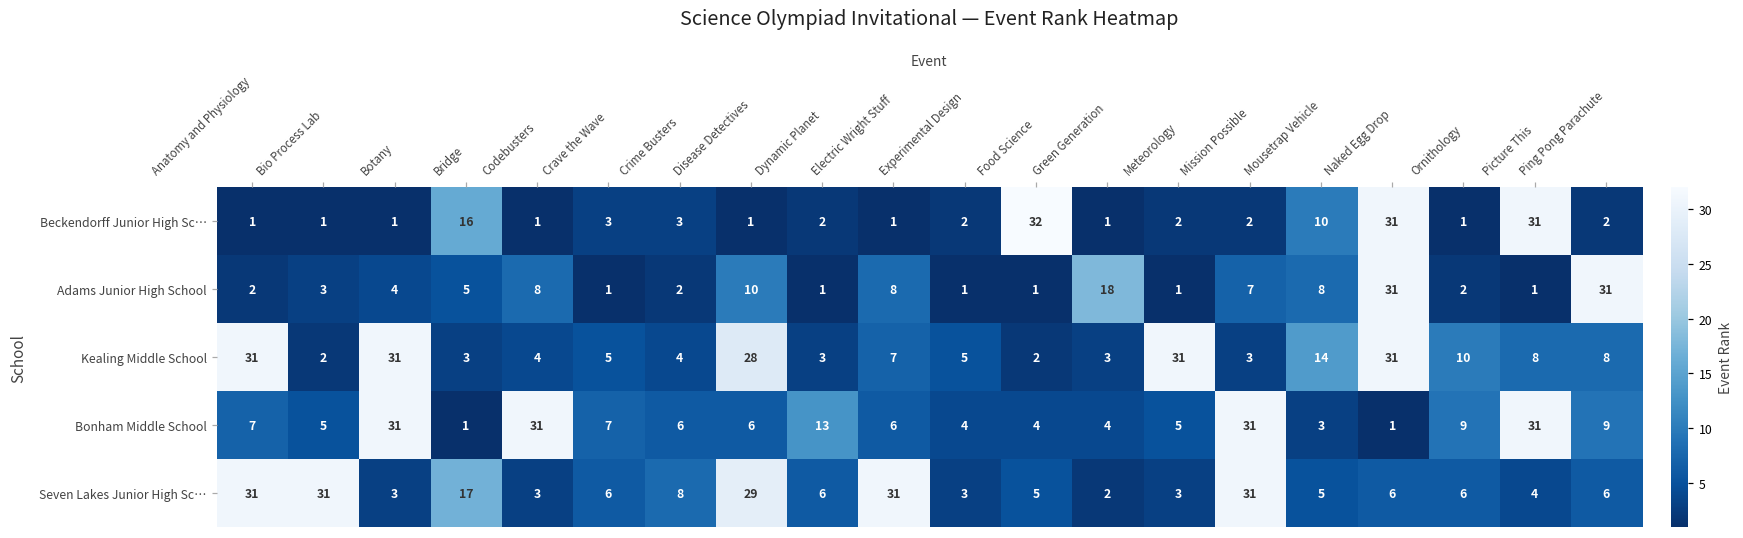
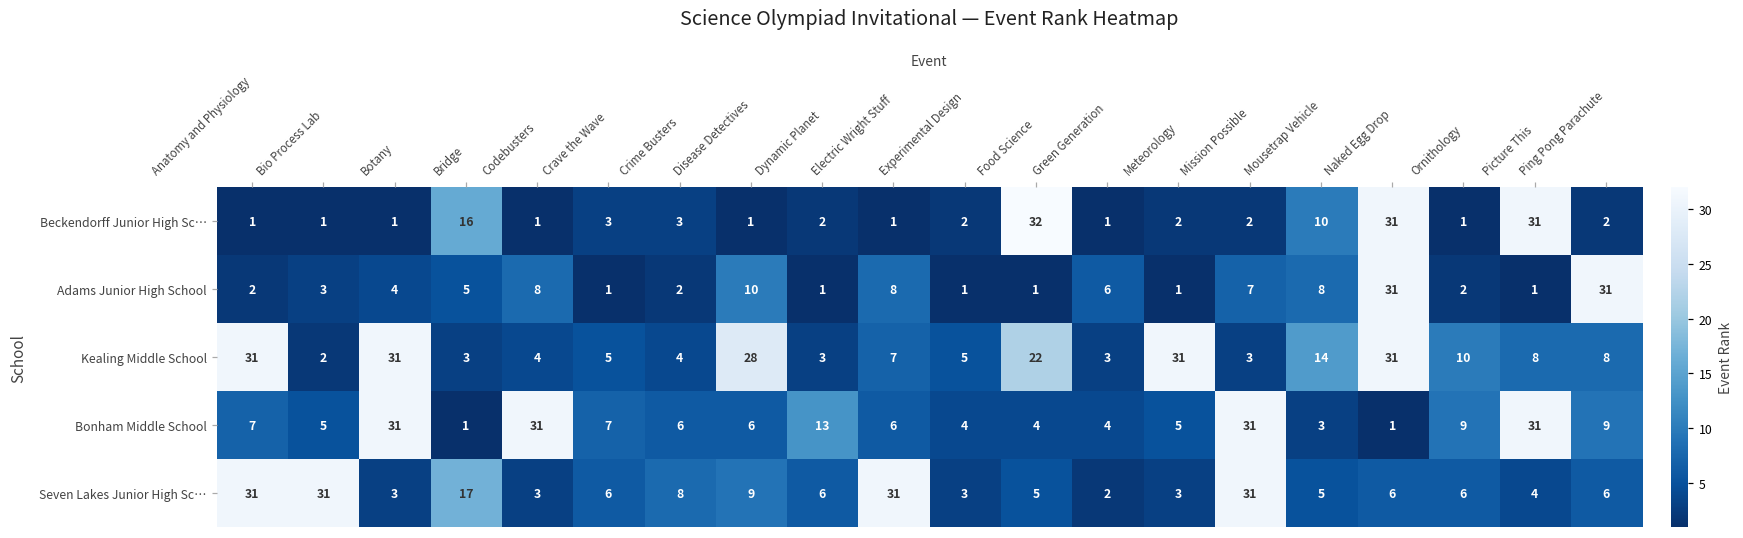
  {
    "Beckendorff Junior High Sc…": {
      "Anatomy and Physiology": 1,
      "Bio Process Lab": 1,
      "Botany": 1,
      "Bridge": 16,
      "Codebusters": 1,
      "Crave the Wave": 3,
      "Crime Busters": 3,
      "Disease Detectives": 1,
      "Dynamic Planet": 2,
      "Electric Wright Stuff": 1,
      "Experimental Design": 2,
      "Food Science": 32,
      "Green Generation": 1,
      "Meteorology": 2,
      "Mission Possible": 2,
      "Mousetrap Vehicle": 10,
      "Naked Egg Drop": 31,
      "Ornithology": 1,
      "Picture This": 31,
      "Ping Pong Parachute": 2
    },
    "Adams Junior High School": {
      "Anatomy and Physiology": 2,
      "Bio Process Lab": 3,
      "Botany": 4,
      "Bridge": 5,
      "Codebusters": 8,
      "Crave the Wave": 1,
      "Crime Busters": 2,
      "Disease Detectives": 10,
      "Dynamic Planet": 1,
      "Electric Wright Stuff": 8,
      "Experimental Design": 1,
      "Food Science": 1,
-     "Green Generation": 18,
+     "Green Generation": 6,
      "Meteorology": 1,
      "Mission Possible": 7,
      "Mousetrap Vehicle": 8,
      "Naked Egg Drop": 31,
      "Ornithology": 2,
      "Picture This": 1,
      "Ping Pong Parachute": 31
    },
    "Kealing Middle School": {
      "Anatomy and Physiology": 31,
      "Bio Process Lab": 2,
      "Botany": 31,
      "Bridge": 3,
      "Codebusters": 4,
      "Crave the Wave": 5,
      "Crime Busters": 4,
      "Disease Detectives": 28,
      "Dynamic Planet": 3,
      "Electric Wright Stuff": 7,
      "Experimental Design": 5,
-     "Food Science": 2,
+     "Food Science": 22,
      "Green Generation": 3,
      "Meteorology": 31,
      "Mission Possible": 3,
      "Mousetrap Vehicle": 14,
      "Naked Egg Drop": 31,
      "Ornithology": 10,
      "Picture This": 8,
      "Ping Pong Parachute": 8
    },
    "Bonham Middle School": {
      "Anatomy and Physiology": 7,
      "Bio Process Lab": 5,
      "Botany": 31,
      "Bridge": 1,
      "Codebusters": 31,
      "Crave the Wave": 7,
      "Crime Busters": 6,
      "Disease Detectives": 6,
      "Dynamic Planet": 13,
      "Electric Wright Stuff": 6,
      "Experimental Design": 4,
      "Food Science": 4,
      "Green Generation": 4,
      "Meteorology": 5,
      "Mission Possible": 31,
      "Mousetrap Vehicle": 3,
      "Naked Egg Drop": 1,
      "Ornithology": 9,
      "Picture This": 31,
      "Ping Pong Parachute": 9
    },
    "Seven Lakes Junior High Sc…": {
      "Anatomy and Physiology": 31,
      "Bio Process Lab": 31,
      "Botany": 3,
      "Bridge": 17,
      "Codebusters": 3,
      "Crave the Wave": 6,
      "Crime Busters": 8,
-     "Disease Detectives": 29,
+     "Disease Detectives": 9,
      "Dynamic Planet": 6,
      "Electric Wright Stuff": 31,
      "Experimental Design": 3,
      "Food Science": 5,
      "Green Generation": 2,
      "Meteorology": 3,
      "Mission Possible": 31,
      "Mousetrap Vehicle": 5,
      "Naked Egg Drop": 6,
      "Ornithology": 6,
      "Picture This": 4,
      "Ping Pong Parachute": 6
    }
  }
